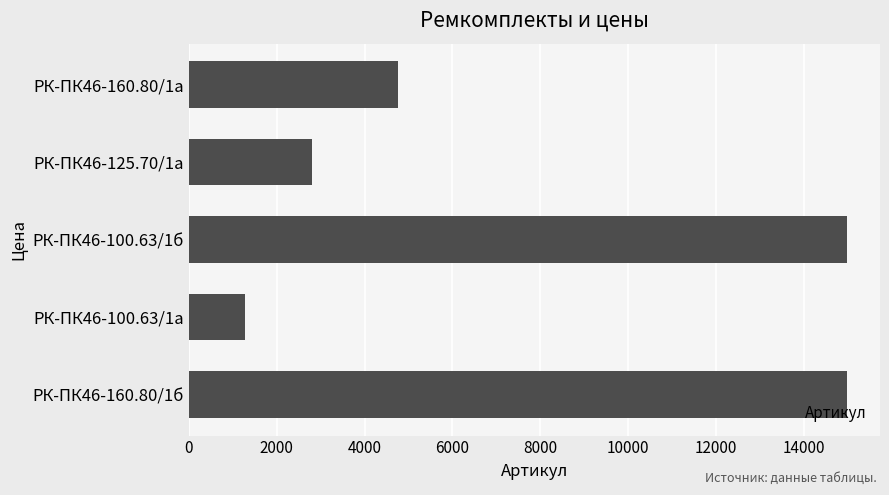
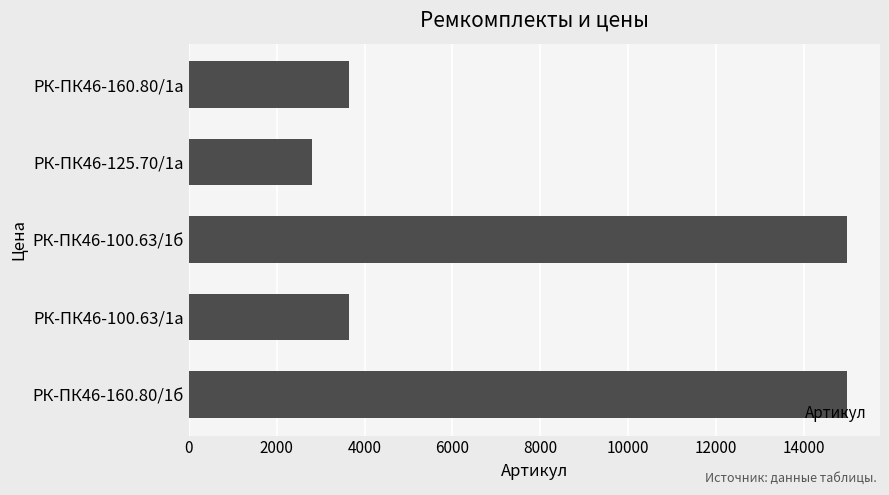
  {
-   "РК-ПК46-160.80/1а": 4800,
+   "РК-ПК46-160.80/1а": 3600,
    "РК-ПК46-125.70/1а": 2800,
    "РК-ПК46-100.63/1б": 15000,
-   "РК-ПК46-100.63/1а": 1300,
+   "РК-ПК46-100.63/1а": 3600,
    "РК-ПК46-160.80/1б": 15000
  }
